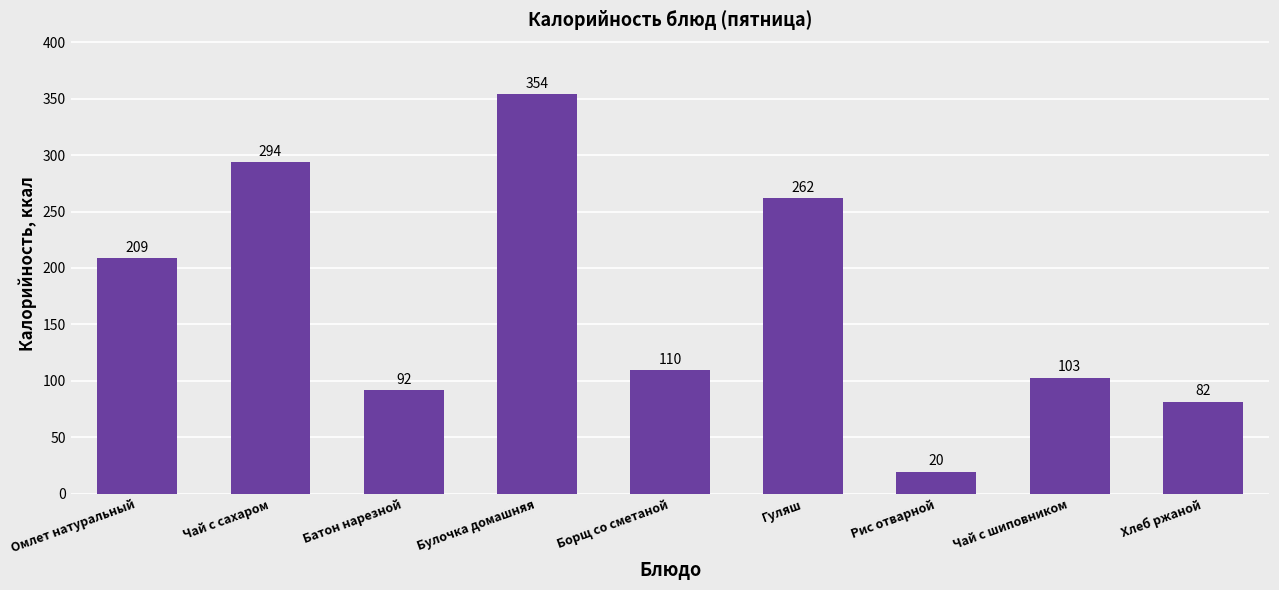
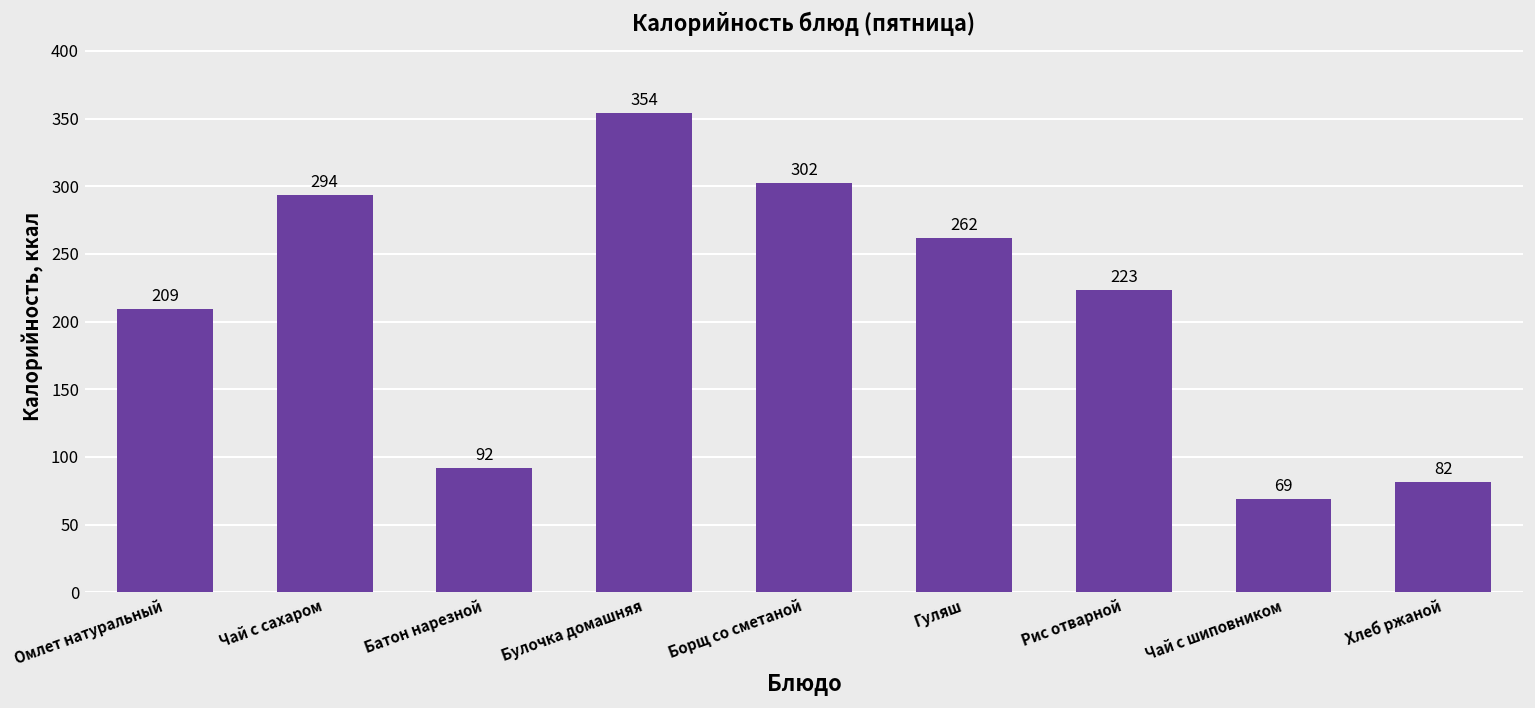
  {
    "Омлет натуральный": 209,
    "Чай с сахаром": 294,
    "Батон нарезной": 92,
    "Булочка домашняя": 354,
-   "Борщ со сметаной": 110,
+   "Борщ со сметаной": 302,
    "Гуляш": 262,
-   "Рис отварной": 20,
-   "Чай с шиповником": 103,
+   "Рис отварной": 223,
+   "Чай с шиповником": 69,
    "Хлеб ржаной": 82
  }
